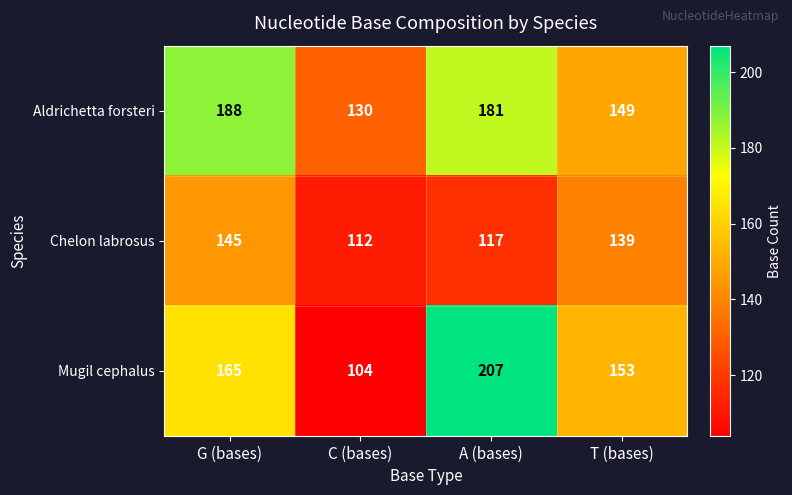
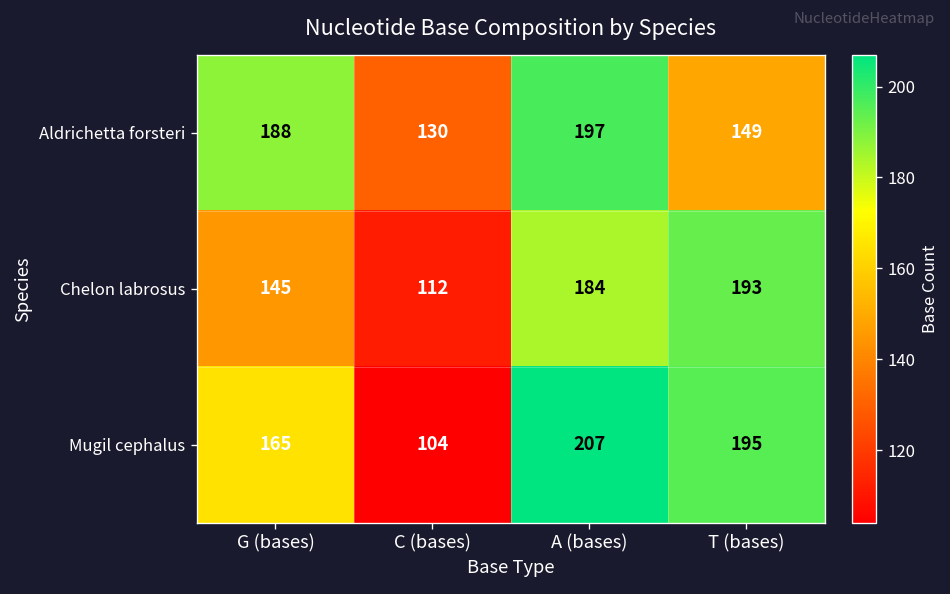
  {
    "Aldrichetta forsteri": {
      "G (bases)": 188,
      "C (bases)": 130,
-     "A (bases)": 181,
+     "A (bases)": 197,
      "T (bases)": 149
    },
    "Chelon labrosus": {
      "G (bases)": 145,
      "C (bases)": 112,
-     "A (bases)": 117,
-     "T (bases)": 139
+     "A (bases)": 184,
+     "T (bases)": 193
    },
    "Mugil cephalus": {
      "G (bases)": 165,
      "C (bases)": 104,
      "A (bases)": 207,
-     "T (bases)": 153
+     "T (bases)": 195
    }
  }
